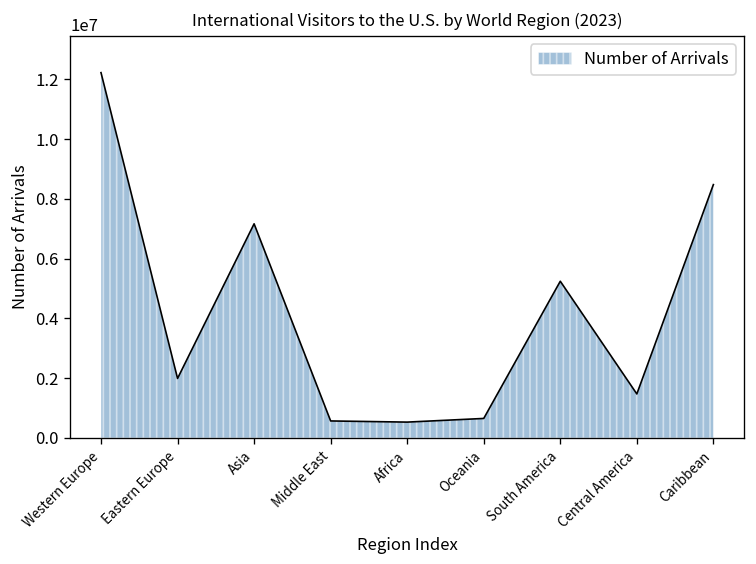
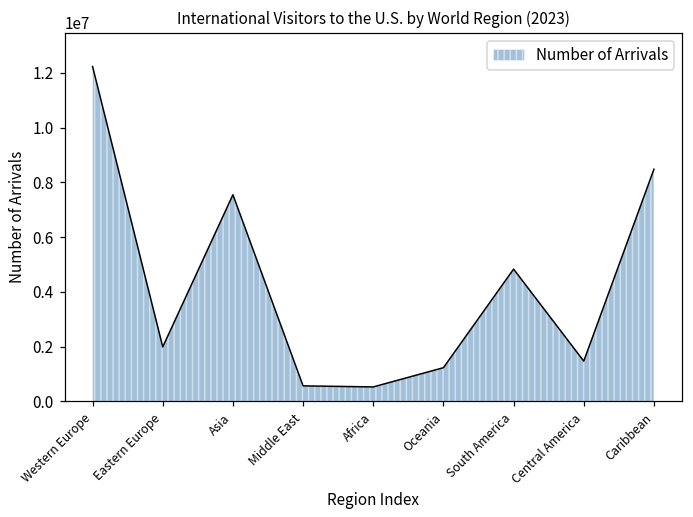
  {
    "Western Europe": 12200000,
    "Eastern Europe": 2000000,
-   "Asia": 7200000,
+   "Asia": 7500000,
    "Middle East": 600000,
    "Africa": 500000,
-   "Oceania": 700000,
-   "South America": 5200000,
+   "Oceania": 1200000,
+   "South America": 4800000,
    "Central America": 1500000,
    "Caribbean": 8500000
  }
